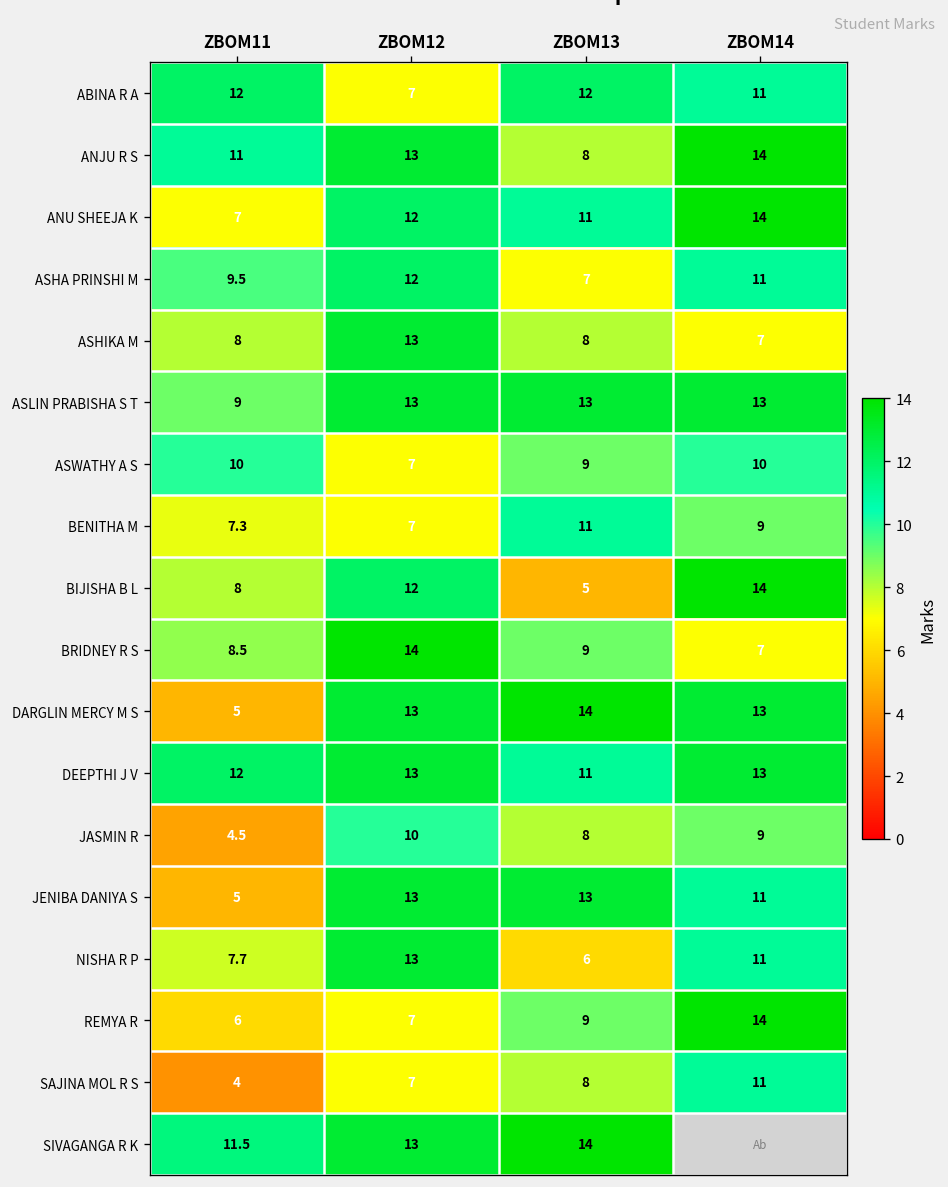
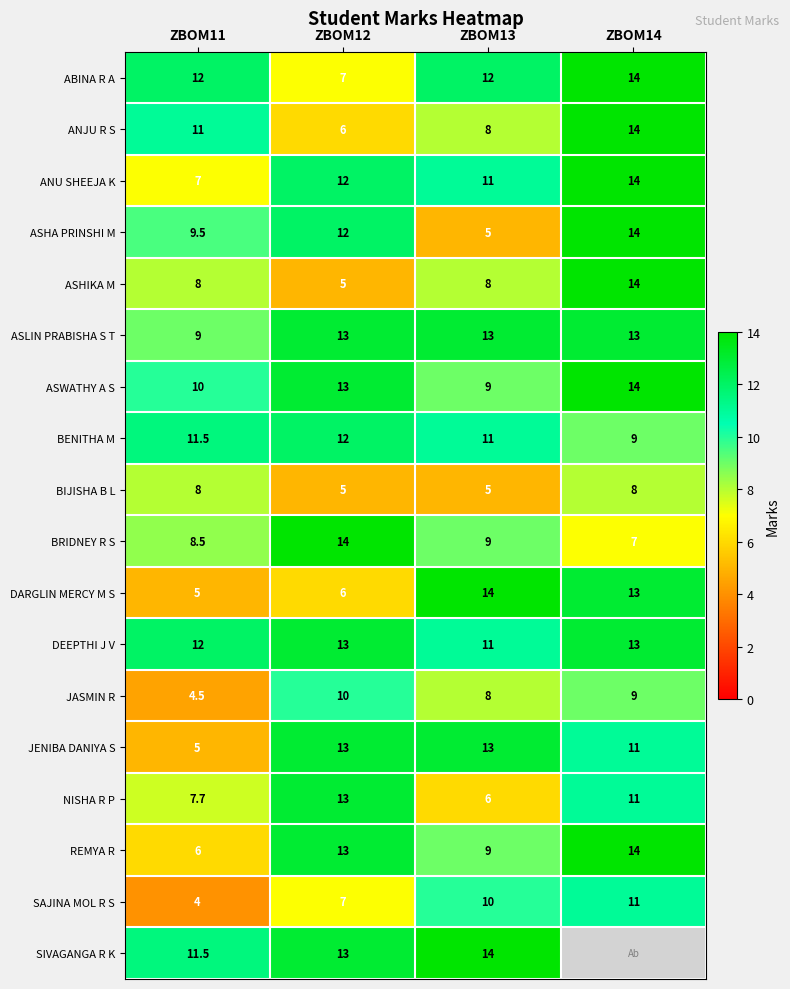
  {
    "ABINA R A": {
      "ZBOM11": 12,
      "ZBOM12": 7,
      "ZBOM13": 12,
-     "ZBOM14": 11
+     "ZBOM14": 14
    },
    "ANJU R S": {
      "ZBOM11": 11,
-     "ZBOM12": 13,
+     "ZBOM12": 6,
      "ZBOM13": 8,
      "ZBOM14": 14
    },
    "ANU SHEEJA K": {
      "ZBOM11": 7,
      "ZBOM12": 12,
      "ZBOM13": 11,
      "ZBOM14": 14
    },
    "ASHA PRINSHI M": {
      "ZBOM11": 9.5,
      "ZBOM12": 12,
-     "ZBOM13": 7,
-     "ZBOM14": 11
+     "ZBOM13": 5,
+     "ZBOM14": 14
    },
    "ASHIKA M": {
      "ZBOM11": 8,
-     "ZBOM12": 13,
+     "ZBOM12": 5,
      "ZBOM13": 8,
-     "ZBOM14": 7
+     "ZBOM14": 14
    },
    "ASLIN PRABISHA S T": {
      "ZBOM11": 9,
      "ZBOM12": 13,
      "ZBOM13": 13,
      "ZBOM14": 13
    },
    "ASWATHY A S": {
      "ZBOM11": 10,
-     "ZBOM12": 7,
+     "ZBOM12": 13,
      "ZBOM13": 9,
-     "ZBOM14": 10
+     "ZBOM14": 14
    },
    "BENITHA M": {
-     "ZBOM11": 7.3,
-     "ZBOM12": 7,
+     "ZBOM11": 11.5,
+     "ZBOM12": 12,
      "ZBOM13": 11,
      "ZBOM14": 9
    },
    "BIJISHA B L": {
      "ZBOM11": 8,
-     "ZBOM12": 12,
+     "ZBOM12": 5,
      "ZBOM13": 5,
-     "ZBOM14": 14
+     "ZBOM14": 8
    },
    "BRIDNEY R S": {
      "ZBOM11": 8.5,
      "ZBOM12": 14,
      "ZBOM13": 9,
      "ZBOM14": 7
    },
    "DARGLIN MERCY M S": {
      "ZBOM11": 5,
-     "ZBOM12": 13,
+     "ZBOM12": 6,
      "ZBOM13": 14,
      "ZBOM14": 13
    },
    "DEEPTHI J V": {
      "ZBOM11": 12,
      "ZBOM12": 13,
      "ZBOM13": 11,
      "ZBOM14": 13
    },
    "JASMIN R": {
      "ZBOM11": 4.5,
      "ZBOM12": 10,
      "ZBOM13": 8,
      "ZBOM14": 9
    },
    "JENIBA DANIYA S": {
      "ZBOM11": 5,
      "ZBOM12": 13,
      "ZBOM13": 13,
      "ZBOM14": 11
    },
    "NISHA R P": {
      "ZBOM11": 7.7,
      "ZBOM12": 13,
      "ZBOM13": 6,
      "ZBOM14": 11
    },
    "REMYA R": {
      "ZBOM11": 6,
-     "ZBOM12": 7,
+     "ZBOM12": 13,
      "ZBOM13": 9,
      "ZBOM14": 14
    },
    "SAJINA MOL R S": {
      "ZBOM11": 4,
      "ZBOM12": 7,
-     "ZBOM13": 8,
+     "ZBOM13": 10,
      "ZBOM14": 11
    },
    "SIVAGANGA R K": {
      "ZBOM11": 11.5,
      "ZBOM12": 13,
      "ZBOM13": 14
    }
  }
